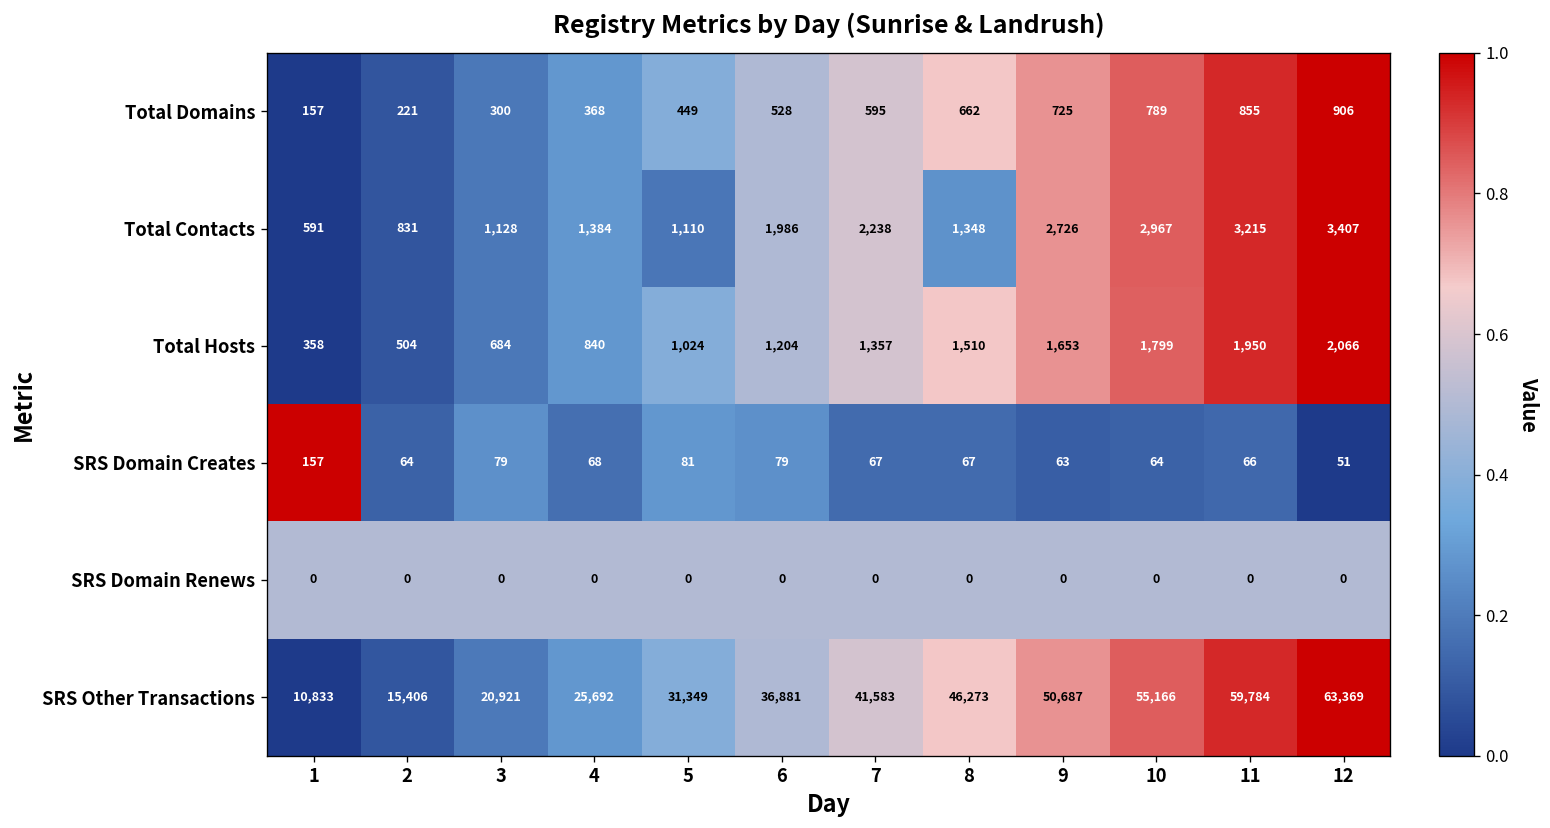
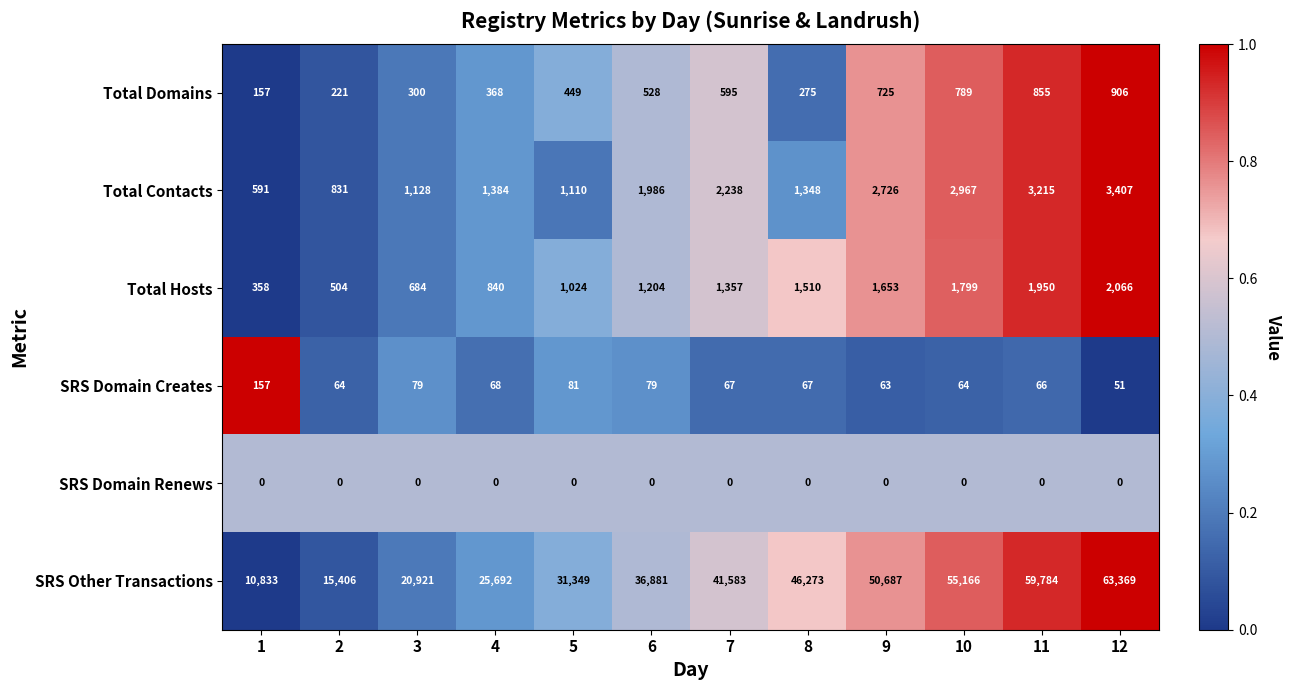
  {
    "Total Domains": {
      "1": "157",
      "2": "221",
      "3": "300",
      "4": "368",
      "5": "449",
      "6": "528",
      "7": "595",
-     "8": "662",
+     "8": "275",
      "9": "725",
      "10": "789",
      "11": "855",
      "12": "906"
    },
    "Total Contacts": {
      "1": "591",
      "2": "831",
      "3": "1,128",
      "4": "1,384",
      "5": "1,110",
      "6": "1,986",
      "7": "2,238",
      "8": "1,348",
      "9": "2,726",
      "10": "2,967",
      "11": "3,215",
      "12": "3,407"
    },
    "Total Hosts": {
      "1": "358",
      "2": "504",
      "3": "684",
      "4": "840",
      "5": "1,024",
      "6": "1,204",
      "7": "1,357",
      "8": "1,510",
      "9": "1,653",
      "10": "1,799",
      "11": "1,950",
      "12": "2,066"
    },
    "SRS Domain Creates": {
      "1": "157",
      "2": "64",
      "3": "79",
      "4": "68",
      "5": "81",
      "6": "79",
      "7": "67",
      "8": "67",
      "9": "63",
      "10": "64",
      "11": "66",
      "12": "51"
    },
    "SRS Domain Renews": {
      "1": "0",
      "2": "0",
      "3": "0",
      "4": "0",
      "5": "0",
      "6": "0",
      "7": "0",
      "8": "0",
      "9": "0",
      "10": "0",
      "11": "0",
      "12": "0"
    },
    "SRS Other Transactions": {
      "1": "10,833",
      "2": "15,406",
      "3": "20,921",
      "4": "25,692",
      "5": "31,349",
      "6": "36,881",
      "7": "41,583",
      "8": "46,273",
      "9": "50,687",
      "10": "55,166",
      "11": "59,784",
      "12": "63,369"
    }
  }
